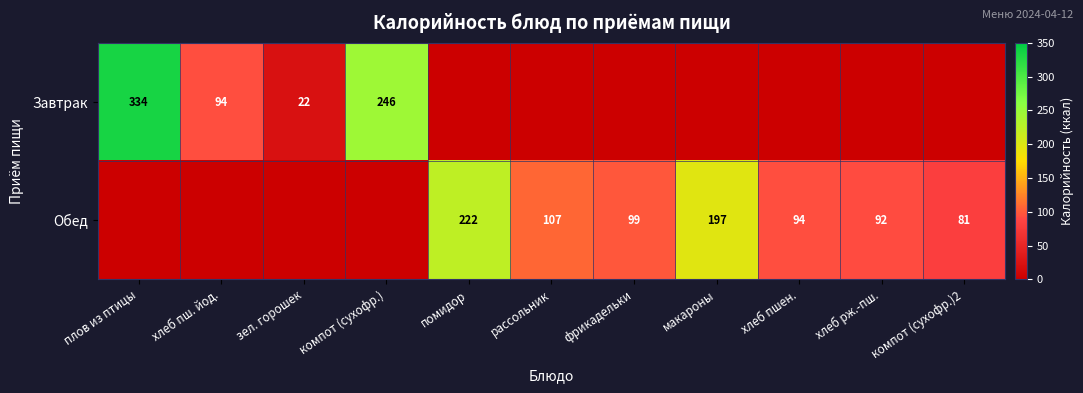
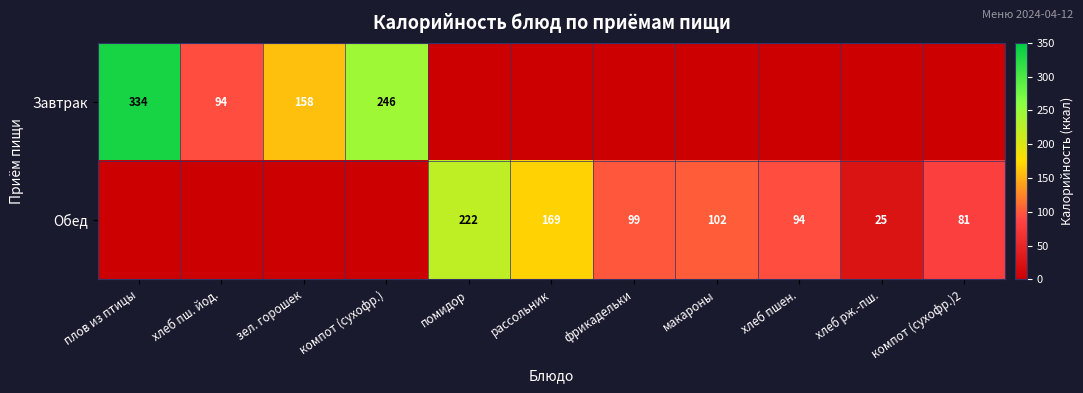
  {
    "Завтрак": {
      "плов из птицы": 334,
      "хлеб пш. йод.": 94,
-     "зел. горошек": 22,
+     "зел. горошек": 158,
      "компот (сухофр.)": 246
    },
    "Обед": {
      "помидор": 222,
-     "рассольник": 107,
+     "рассольник": 169,
      "фрикадельки": 99,
-     "макароны": 197,
+     "макароны": 102,
      "хлеб пшен.": 94,
-     "хлеб рж.-пш.": 92,
+     "хлеб рж.-пш.": 25,
      "компот (сухофр.)2": 81
    }
  }
